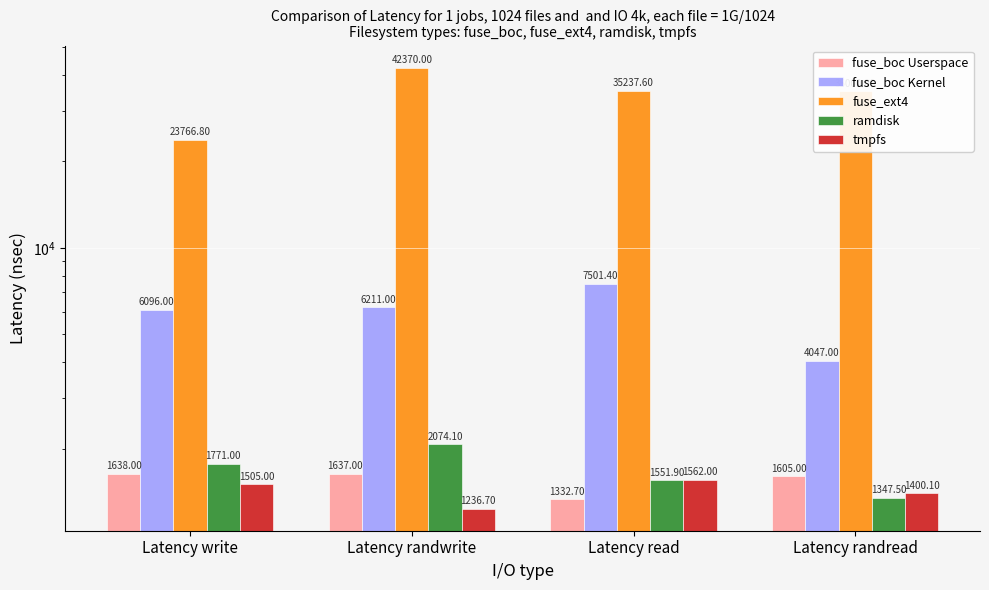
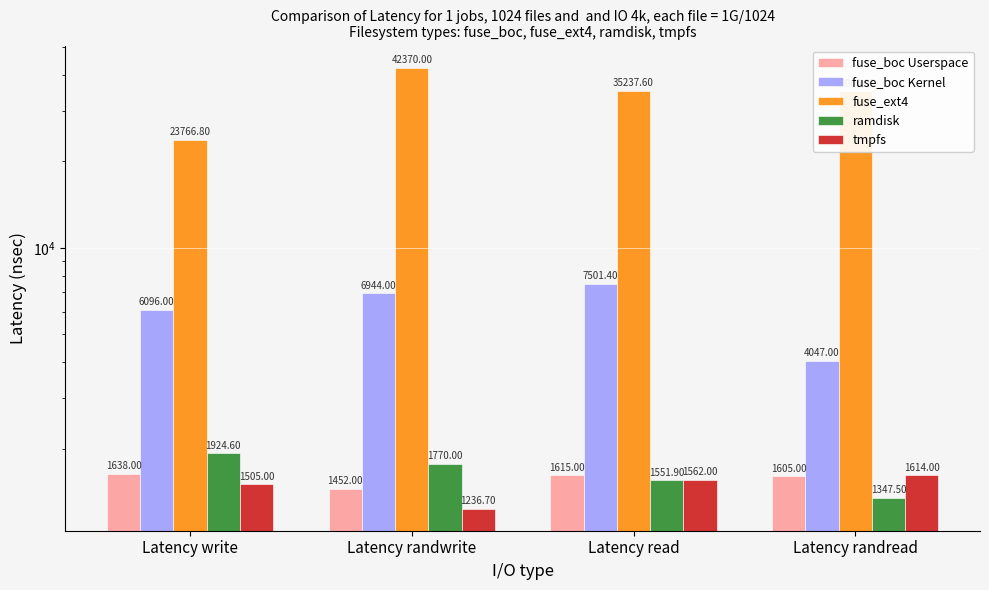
  {
    "fuse_boc Userspace": {
      "Latency write": 1638.00,
-     "Latency randwrite": 1637.00,
-     "Latency read": 1332.70,
+     "Latency randwrite": 1452.00,
+     "Latency read": 1615.00,
      "Latency randread": 1605.00
    },
    "fuse_boc Kernel": {
      "Latency write": 6096.00,
-     "Latency randwrite": 6211.00,
+     "Latency randwrite": 6944.00,
      "Latency read": 7501.40,
      "Latency randread": 4047.00
    },
    "fuse_ext4": {
      "Latency write": 23766.80,
      "Latency randwrite": 42370.00,
      "Latency read": 35237.60
    },
    "ramdisk": {
-     "Latency write": 1771.00,
-     "Latency randwrite": 2074.10,
+     "Latency write": 1924.60,
+     "Latency randwrite": 1770.00,
      "Latency read": 1551.90,
      "Latency randread": 1347.50
    },
    "tmpfs": {
      "Latency write": 1505.00,
      "Latency randwrite": 1236.70,
      "Latency read": 1562.00,
-     "Latency randread": 1400.10
+     "Latency randread": 1614.00
    }
  }
